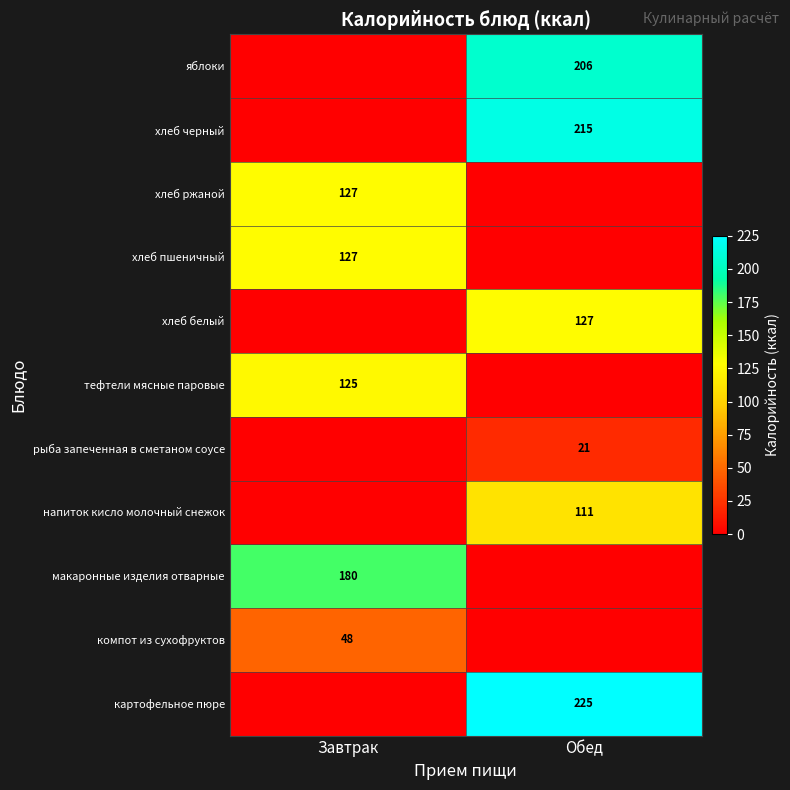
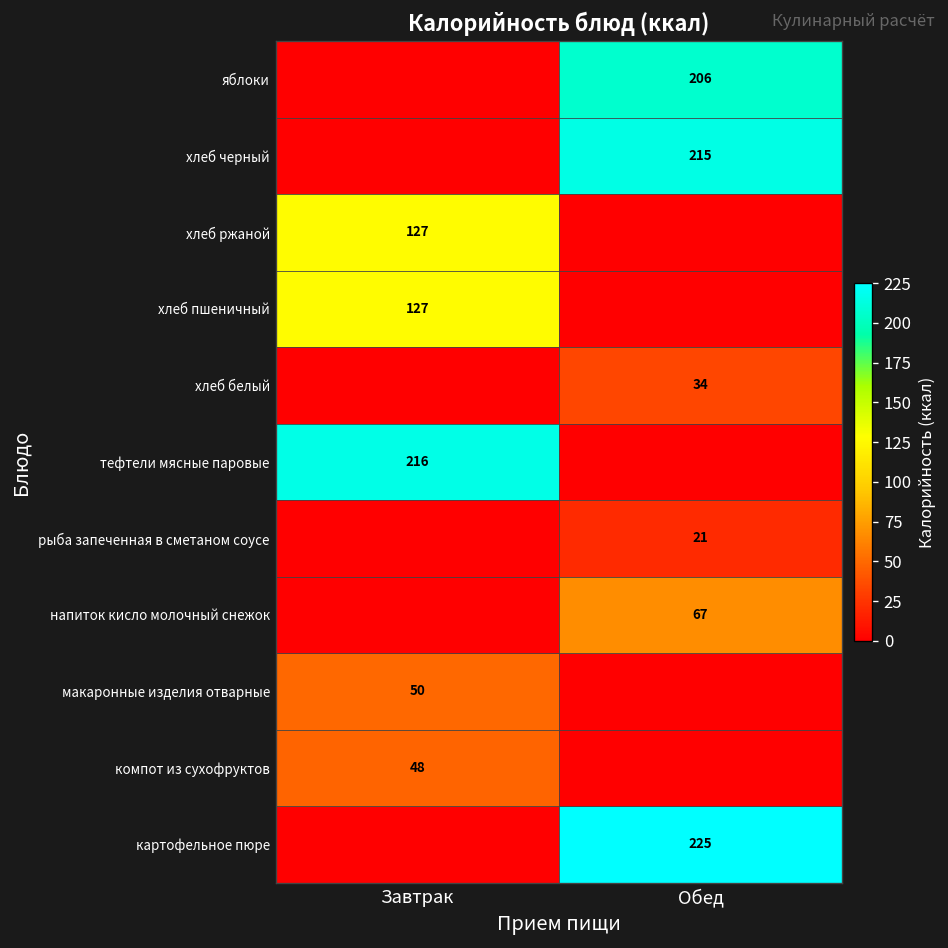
  {
    "яблоки": {
      "Обед": 206
    },
    "хлеб черный": {
      "Обед": 215
    },
    "хлеб ржаной": {
      "Завтрак": 127
    },
    "хлеб пшеничный": {
      "Завтрак": 127
    },
    "хлеб белый": {
-     "Обед": 127
+     "Обед": 34
    },
    "тефтели мясные паровые": {
-     "Завтрак": 125
+     "Завтрак": 216
    },
    "рыба запеченная в сметаном соусе": {
      "Обед": 21
    },
    "напиток кисло молочный снежок": {
-     "Обед": 111
+     "Обед": 67
    },
    "макаронные изделия отварные": {
-     "Завтрак": 180
+     "Завтрак": 50
    },
    "компот из сухофруктов": {
      "Завтрак": 48
    },
    "картофельное пюре": {
      "Обед": 225
    }
  }
